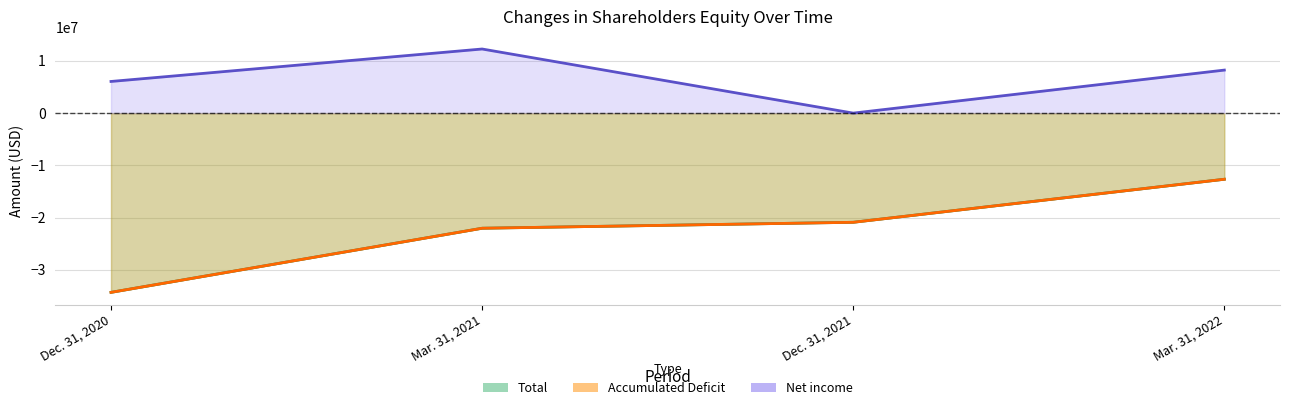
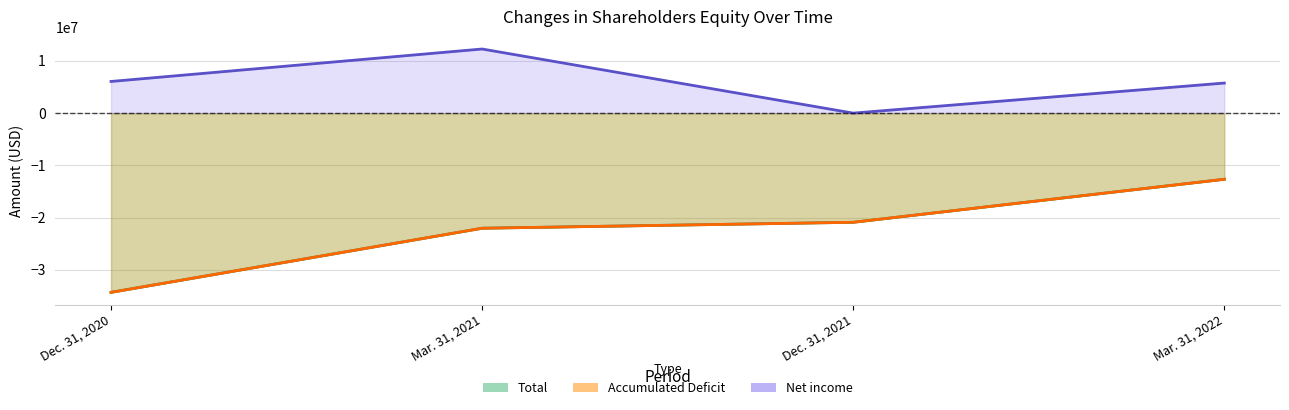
  {
    "Net income": {
      "Dec. 31, 2020": 6000000,
      "Mar. 31, 2021": 12000000,
-     "Mar. 31, 2022": 8000000
+     "Mar. 31, 2022": 6000000
    }
  }
